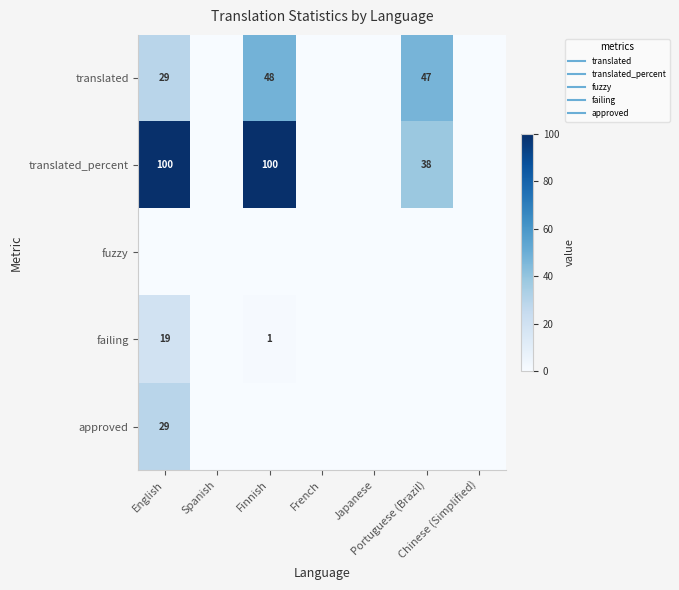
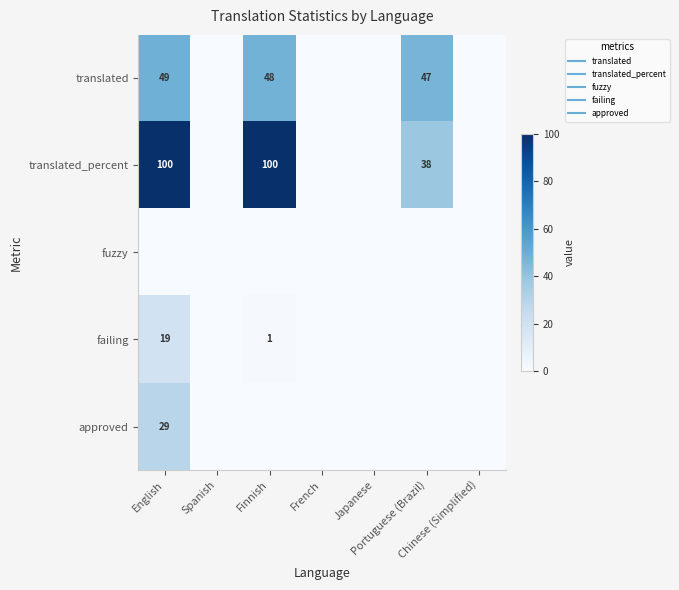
  {
    "translated": {
-     "English": 29,
+     "English": 49,
      "Finnish": 48,
      "Portuguese (Brazil)": 47
    },
    "translated_percent": {
      "English": 100,
      "Finnish": 100,
      "Portuguese (Brazil)": 38
    },
    "failing": {
      "English": 19,
      "Finnish": 1
    },
    "approved": {
      "English": 29
    }
  }
